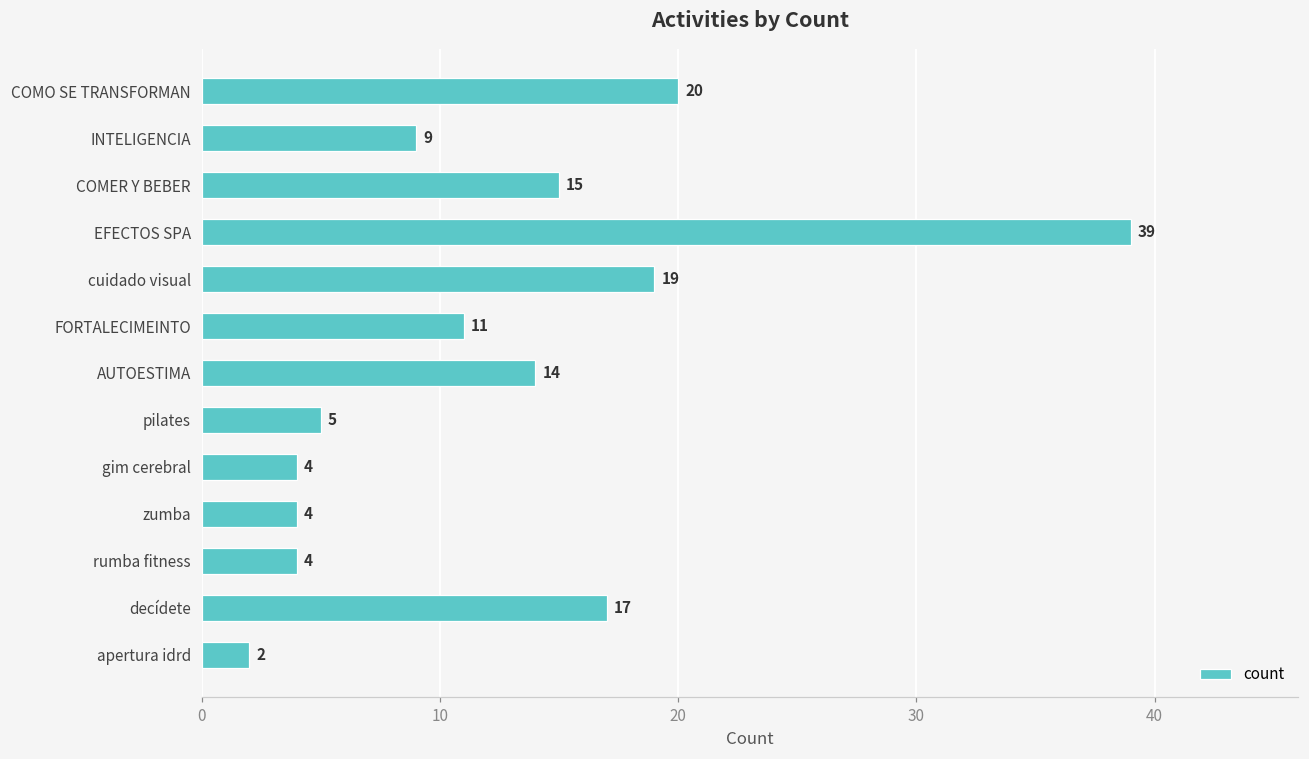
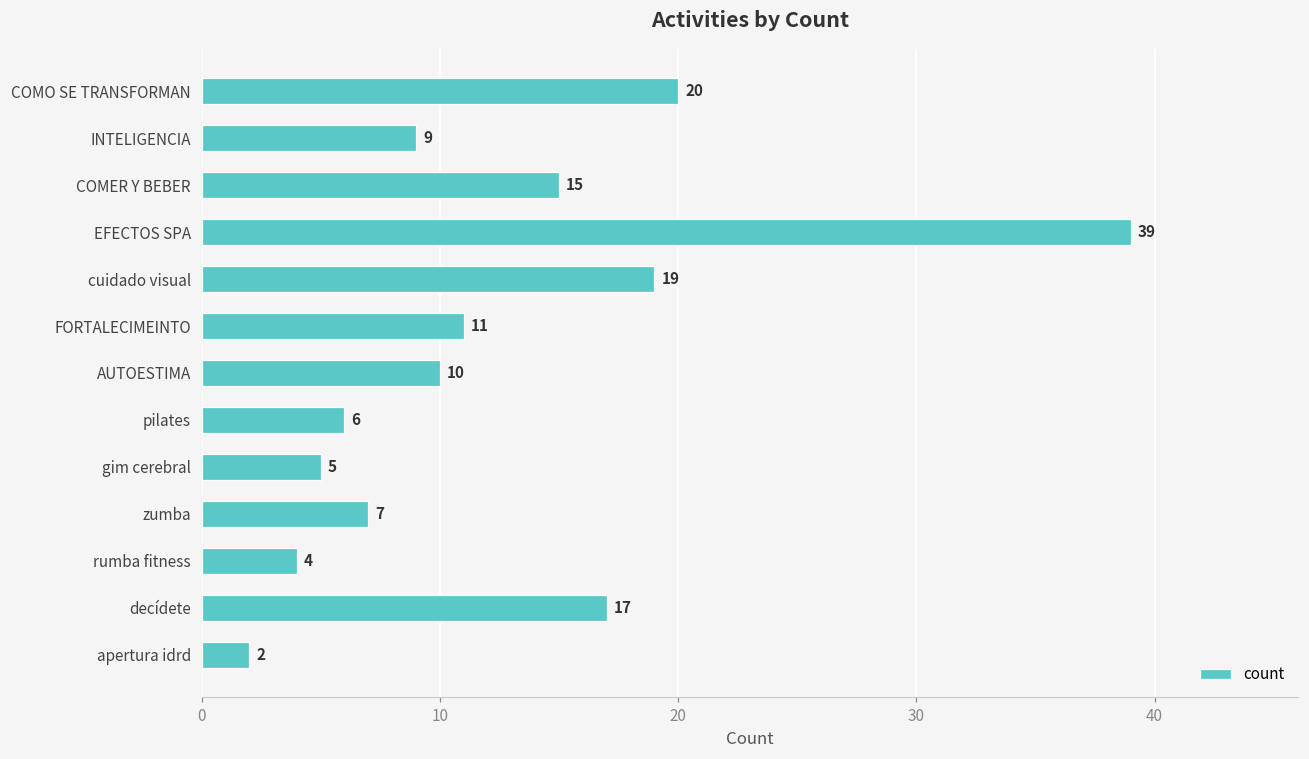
  {
    "COMO SE TRANSFORMAN": 20,
    "INTELIGENCIA": 9,
    "COMER Y BEBER": 15,
    "EFECTOS SPA": 39,
    "cuidado visual": 19,
    "FORTALECIMEINTO": 11,
-   "AUTOESTIMA": 14,
-   "pilates": 5,
-   "gim cerebral": 4,
-   "zumba": 4,
+   "AUTOESTIMA": 10,
+   "pilates": 6,
+   "gim cerebral": 5,
+   "zumba": 7,
    "rumba fitness": 4,
    "decídete": 17,
    "apertura idrd": 2
  }
